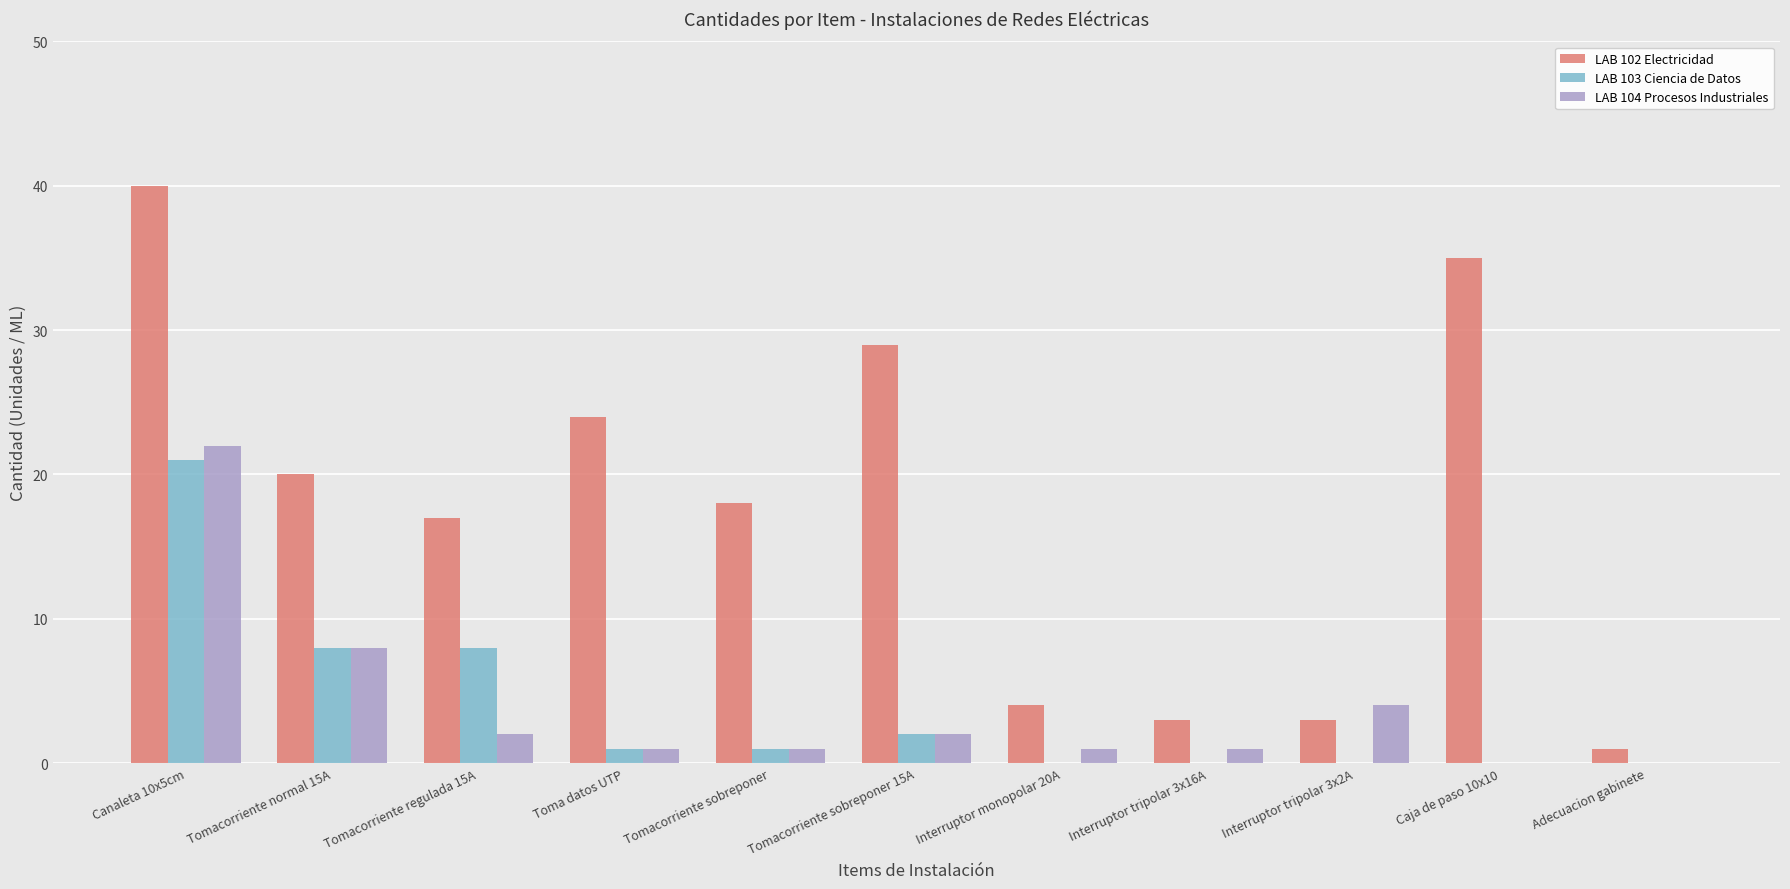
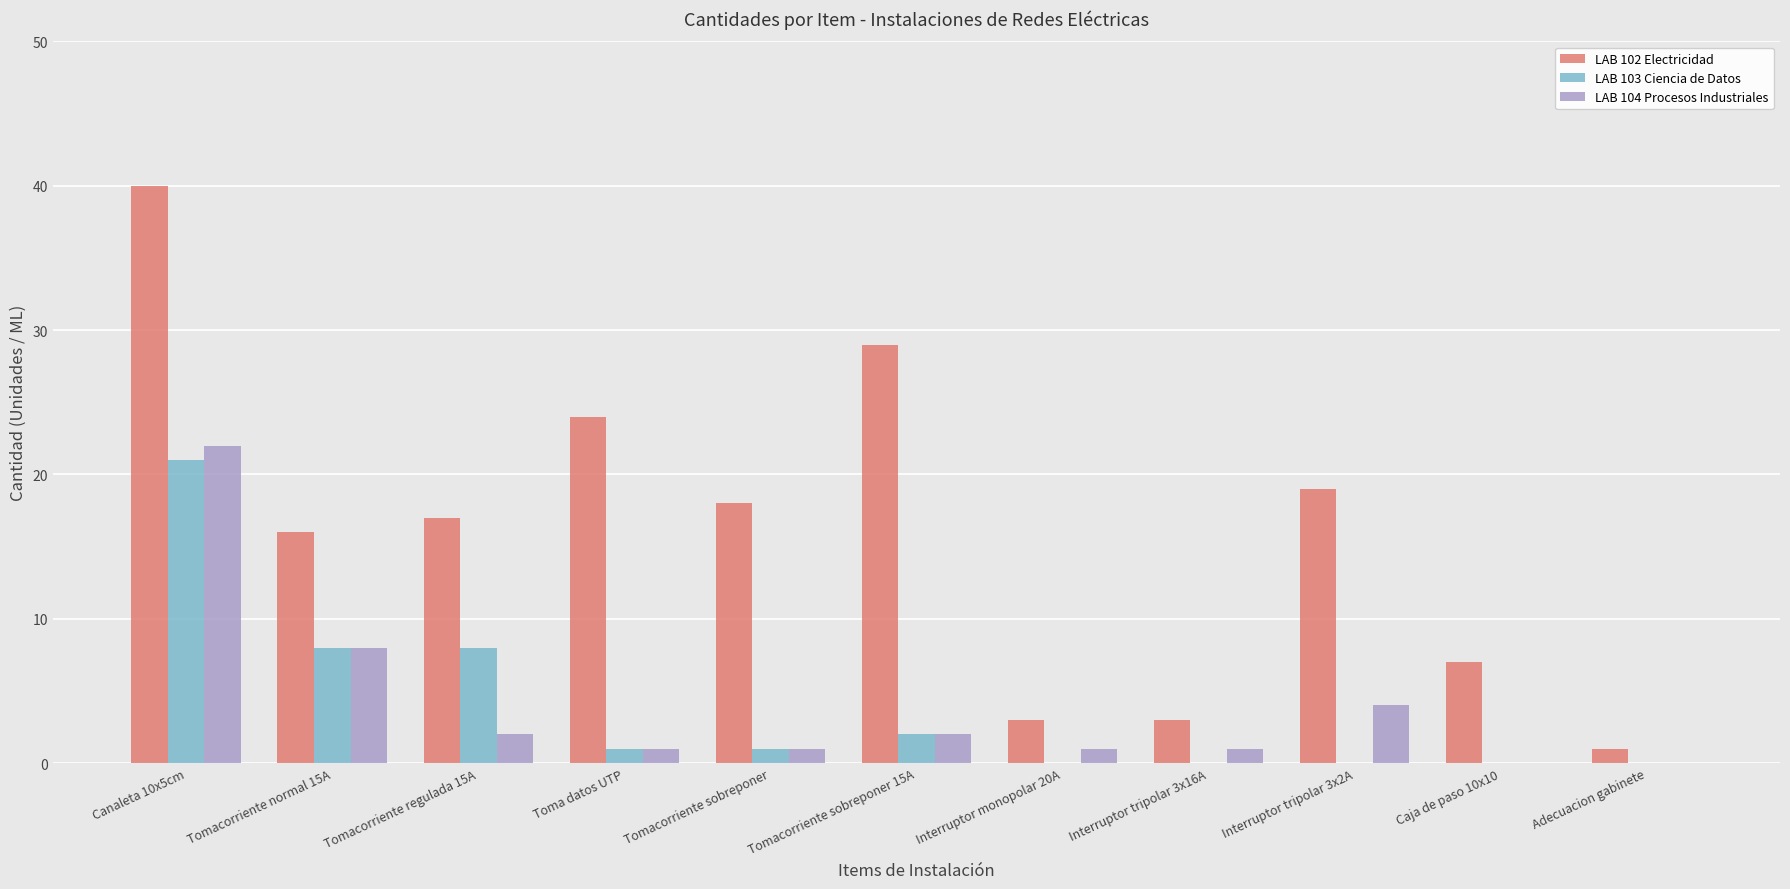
  {
    "LAB 102 Electricidad": {
      "Canaleta 10x5cm": 40,
-     "Tomacorriente normal 15A": 20,
+     "Tomacorriente normal 15A": 16,
      "Tomacorriente regulada 15A": 17,
      "Toma datos UTP": 24,
      "Tomacorriente sobreponer": 18,
      "Tomacorriente sobreponer 15A": 29,
-     "Interruptor monopolar 20A": 4,
+     "Interruptor monopolar 20A": 3,
      "Interruptor tripolar 3x16A": 3,
-     "Interruptor tripolar 3x2A": 3,
-     "Caja de paso 10x10": 35,
+     "Interruptor tripolar 3x2A": 19,
+     "Caja de paso 10x10": 7,
      "Adecuacion gabinete": 1
    }
  }
